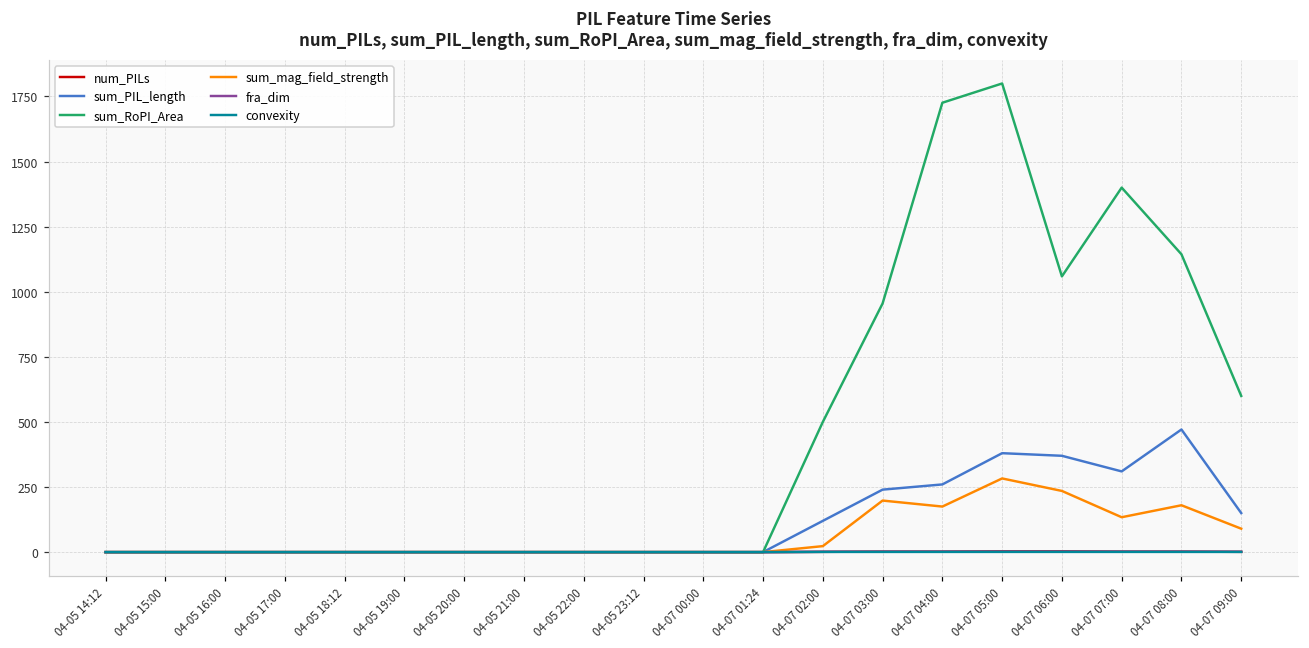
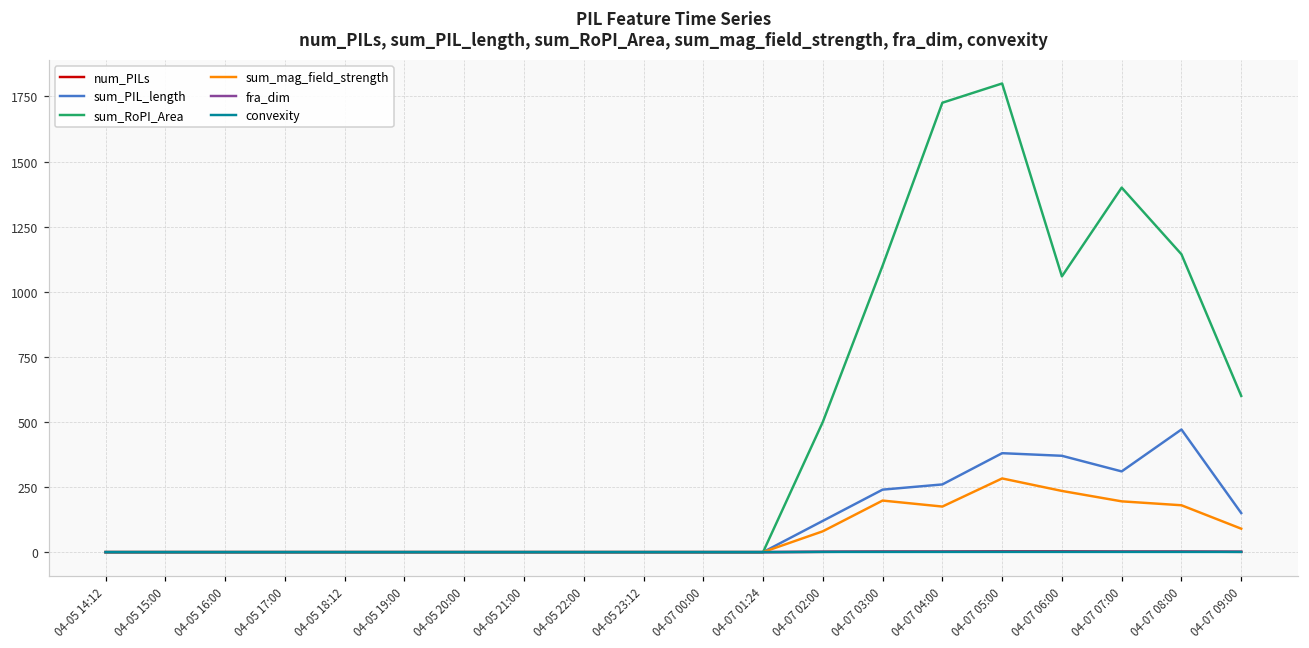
  {
    "sum_PIL_length": {
      "04-07 02:00": 120,
      "04-07 03:00": 240,
      "04-07 04:00": 260,
      "04-07 05:00": 380,
      "04-07 06:00": 370,
      "04-07 07:00": 310,
      "04-07 08:00": 470,
      "04-07 09:00": 150
    },
    "sum_RoPI_Area": {
      "04-07 02:00": 500,
-     "04-07 03:00": 960,
+     "04-07 03:00": 1100,
      "04-07 04:00": 1730,
      "04-07 05:00": 1800,
      "04-07 06:00": 1060,
      "04-07 07:00": 1400,
      "04-07 08:00": 1140,
      "04-07 09:00": 600
    },
    "sum_mag_field_strength": {
-     "04-07 02:00": 20,
+     "04-07 02:00": 80,
      "04-07 03:00": 200,
      "04-07 04:00": 180,
      "04-07 05:00": 280,
      "04-07 06:00": 240,
-     "04-07 07:00": 130,
+     "04-07 07:00": 200,
      "04-07 08:00": 180,
      "04-07 09:00": 90
    }
  }
